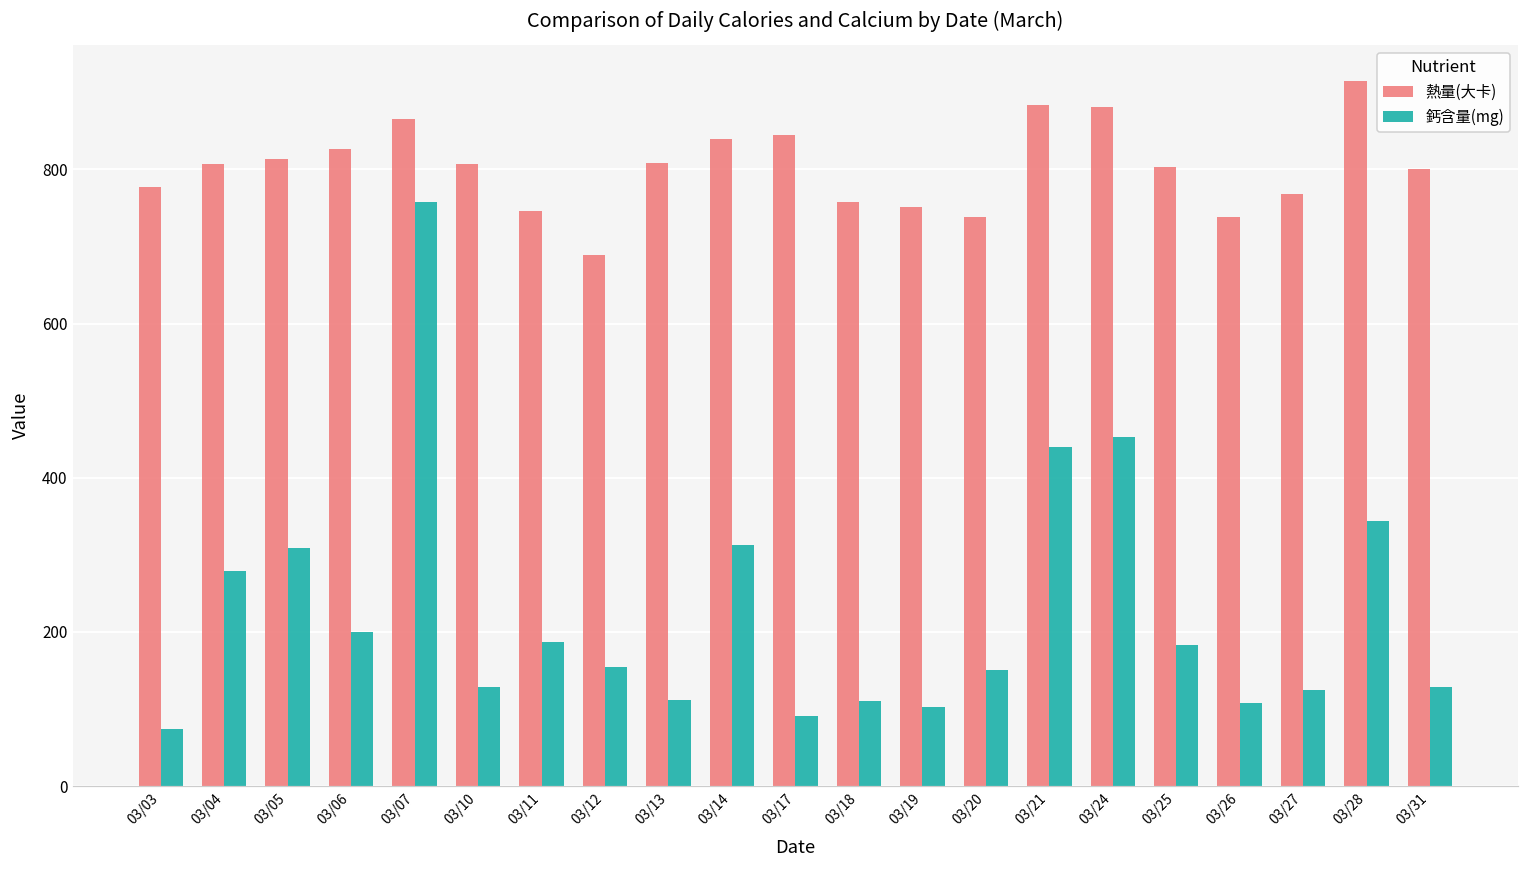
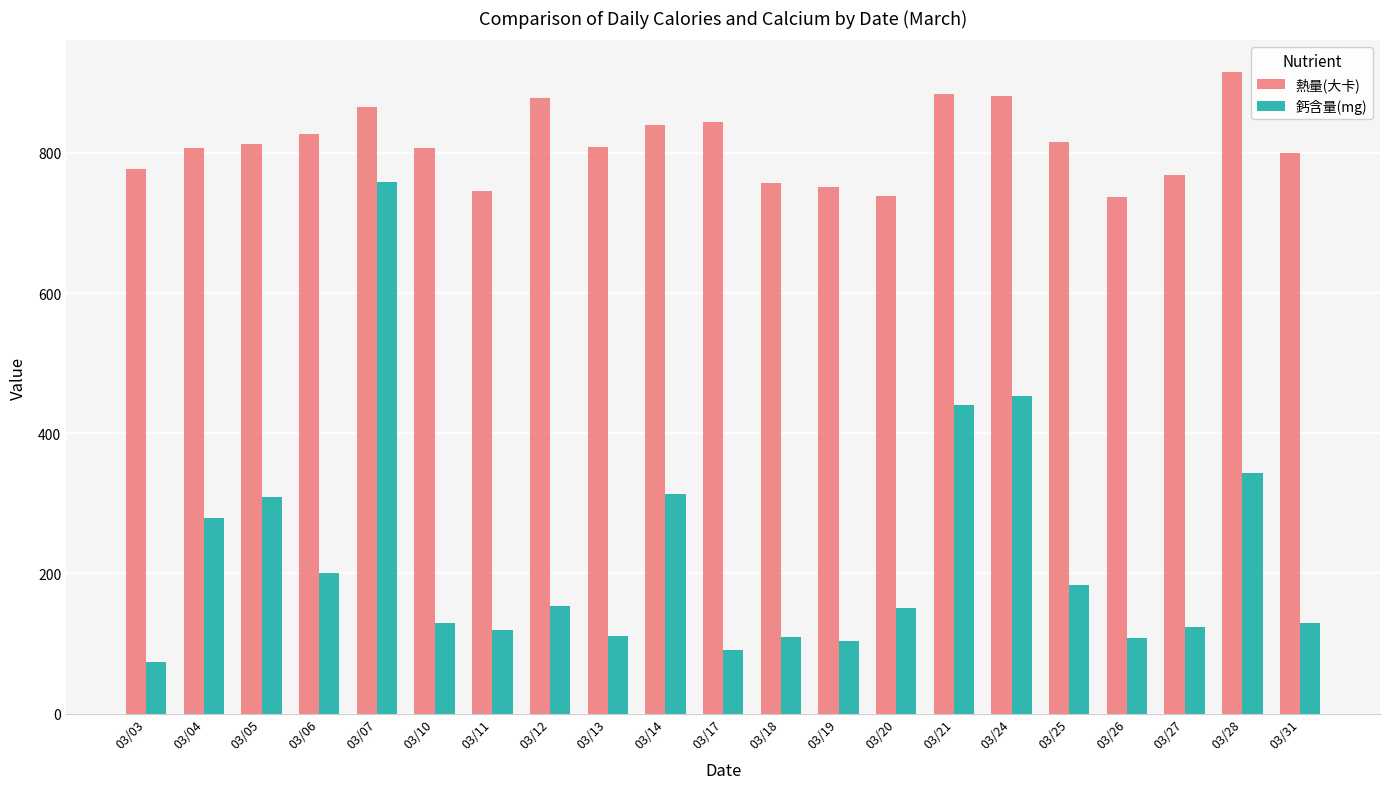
  {
    "熱量(大卡)": {
      "03/03": 780,
      "03/04": 810,
      "03/05": 810,
      "03/06": 830,
      "03/07": 870,
      "03/10": 810,
      "03/11": 750,
-     "03/12": 690,
+     "03/12": 880,
      "03/13": 810,
      "03/14": 840,
      "03/17": 840,
      "03/18": 760,
      "03/19": 750,
      "03/20": 740,
      "03/21": 880,
      "03/24": 880,
-     "03/25": 800,
+     "03/25": 820,
      "03/26": 740,
      "03/27": 770,
      "03/28": 920,
      "03/31": 800
    },
    "鈣含量(mg)": {
      "03/03": 70,
      "03/04": 280,
      "03/05": 310,
      "03/06": 200,
      "03/07": 760,
      "03/10": 130,
-     "03/11": 190,
+     "03/11": 120,
      "03/12": 150,
      "03/13": 110,
      "03/14": 310,
      "03/17": 90,
      "03/18": 110,
      "03/19": 100,
      "03/20": 150,
      "03/21": 440,
      "03/24": 450,
      "03/25": 180,
      "03/26": 110,
      "03/27": 120,
      "03/28": 340,
      "03/31": 130
    }
  }
